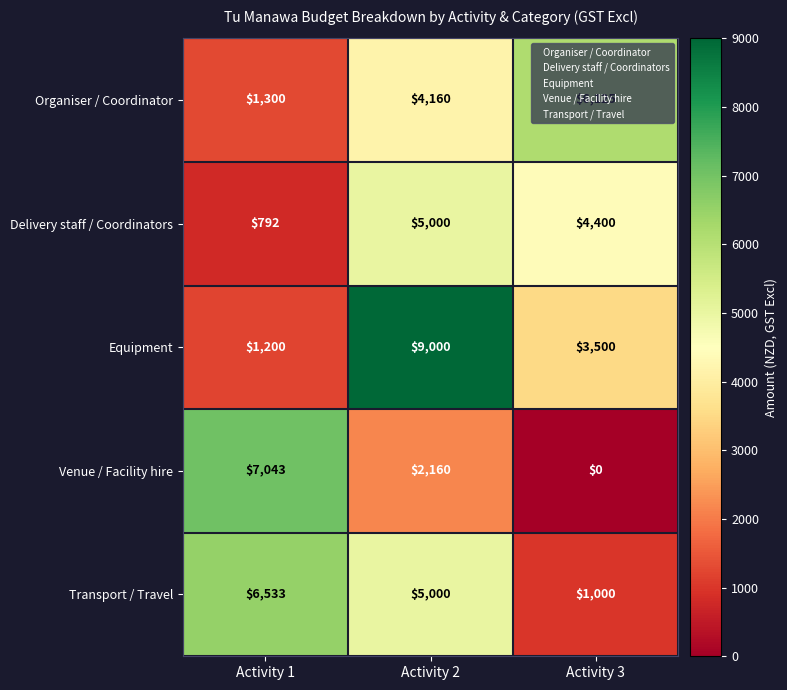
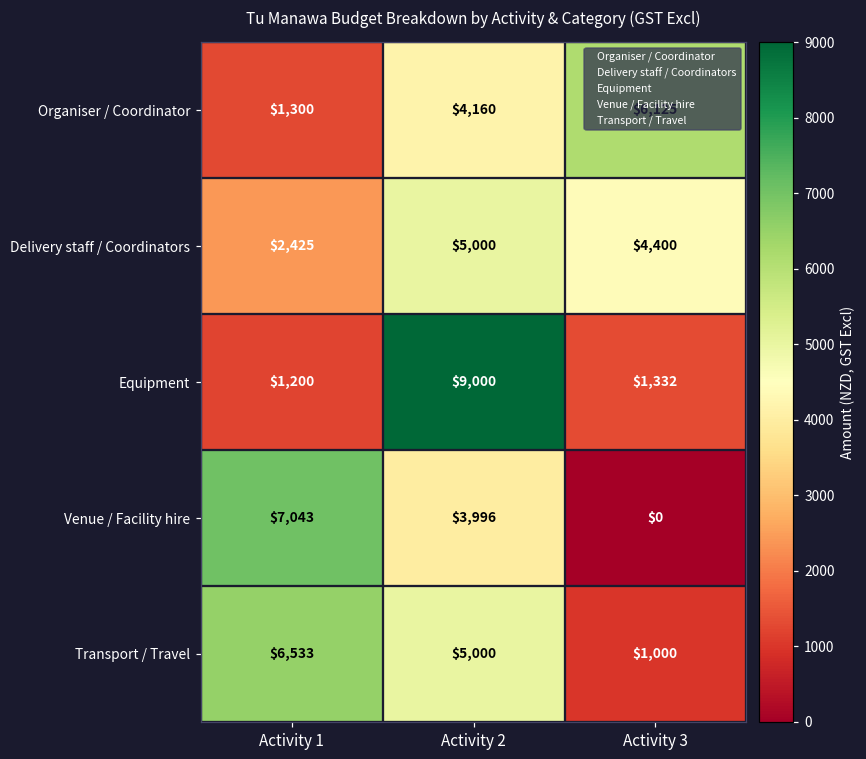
  {
    "Organiser / Coordinator": {
      "Activity 1": "$1,300",
      "Activity 2": "$4,160"
    },
    "Delivery staff / Coordinators": {
-     "Activity 1": "$792",
+     "Activity 1": "$2,425",
      "Activity 2": "$5,000",
      "Activity 3": "$4,400"
    },
    "Equipment": {
      "Activity 1": "$1,200",
      "Activity 2": "$9,000",
-     "Activity 3": "$3,500"
+     "Activity 3": "$1,332"
    },
    "Venue / Facility hire": {
      "Activity 1": "$7,043",
-     "Activity 2": "$2,160",
+     "Activity 2": "$3,996",
      "Activity 3": "$0"
    },
    "Transport / Travel": {
      "Activity 1": "$6,533",
      "Activity 2": "$5,000",
      "Activity 3": "$1,000"
    }
  }
